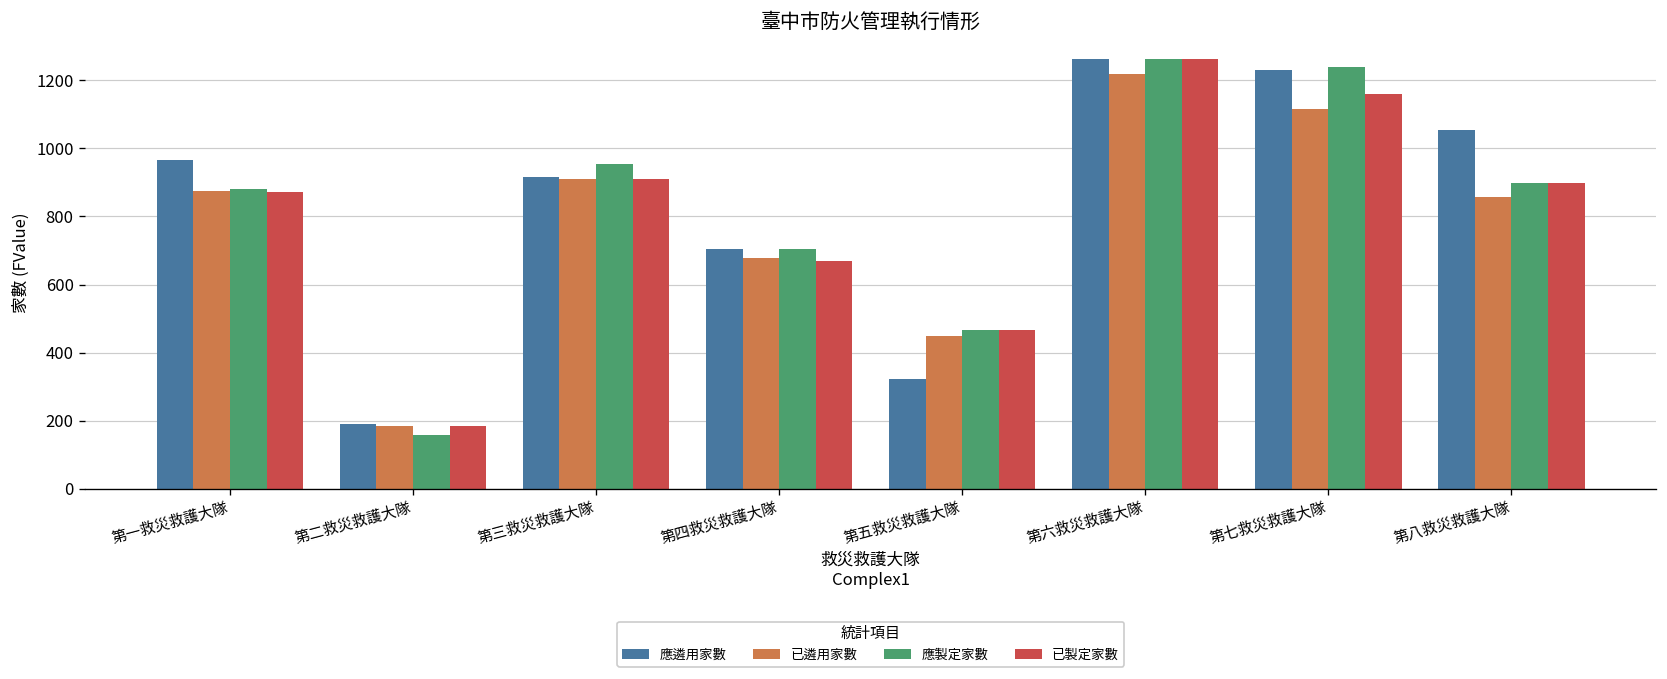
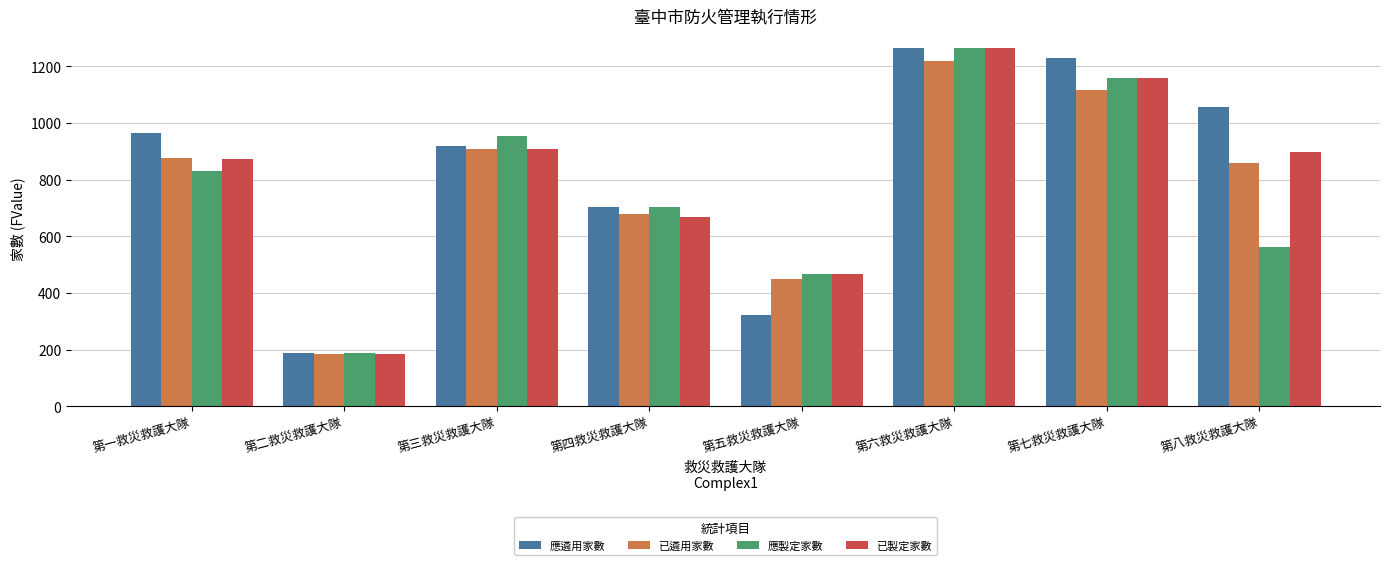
  {
    "應遴用家數": {
      "第一救災救護大隊": 970,
      "第二救災救護大隊": 190,
      "第三救災救護大隊": 920,
      "第四救災救護大隊": 700,
      "第五救災救護大隊": 320,
      "第六救災救護大隊": 1260,
      "第七救災救護大隊": 1230,
      "第八救災救護大隊": 1060
    },
    "應製定家數": {
-     "第一救災救護大隊": 880,
-     "第二救災救護大隊": 160,
+     "第一救災救護大隊": 830,
+     "第二救災救護大隊": 190,
      "第三救災救護大隊": 960,
      "第四救災救護大隊": 700,
      "第五救災救護大隊": 470,
      "第六救災救護大隊": 1260,
-     "第七救災救護大隊": 1240,
-     "第八救災救護大隊": 900
+     "第七救災救護大隊": 1160,
+     "第八救災救護大隊": 560
    }
  }
